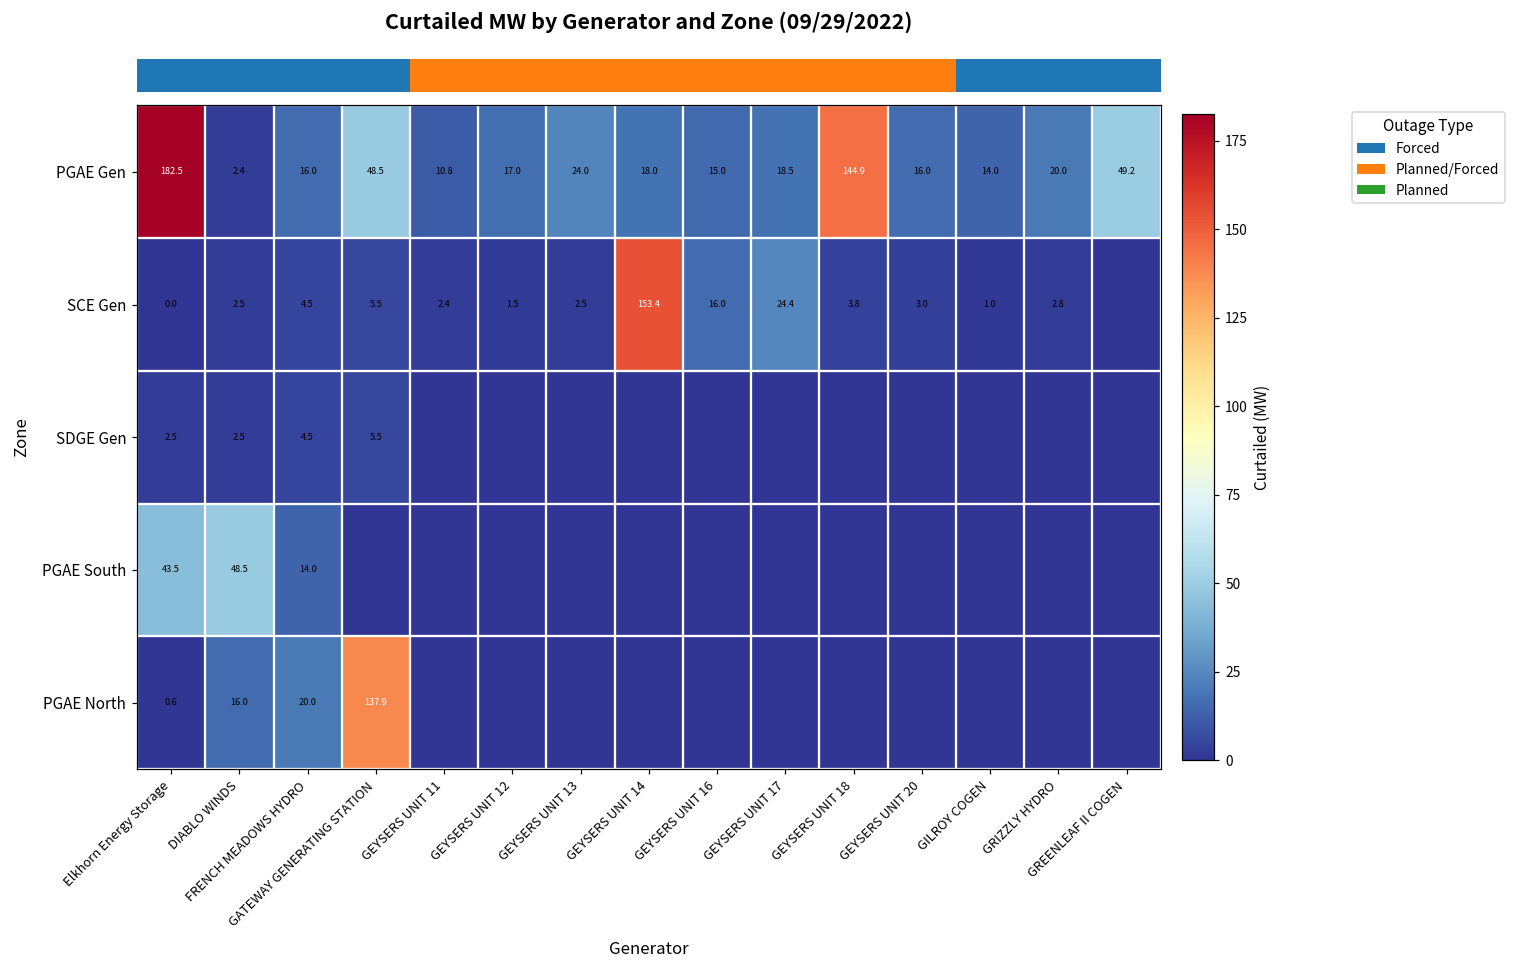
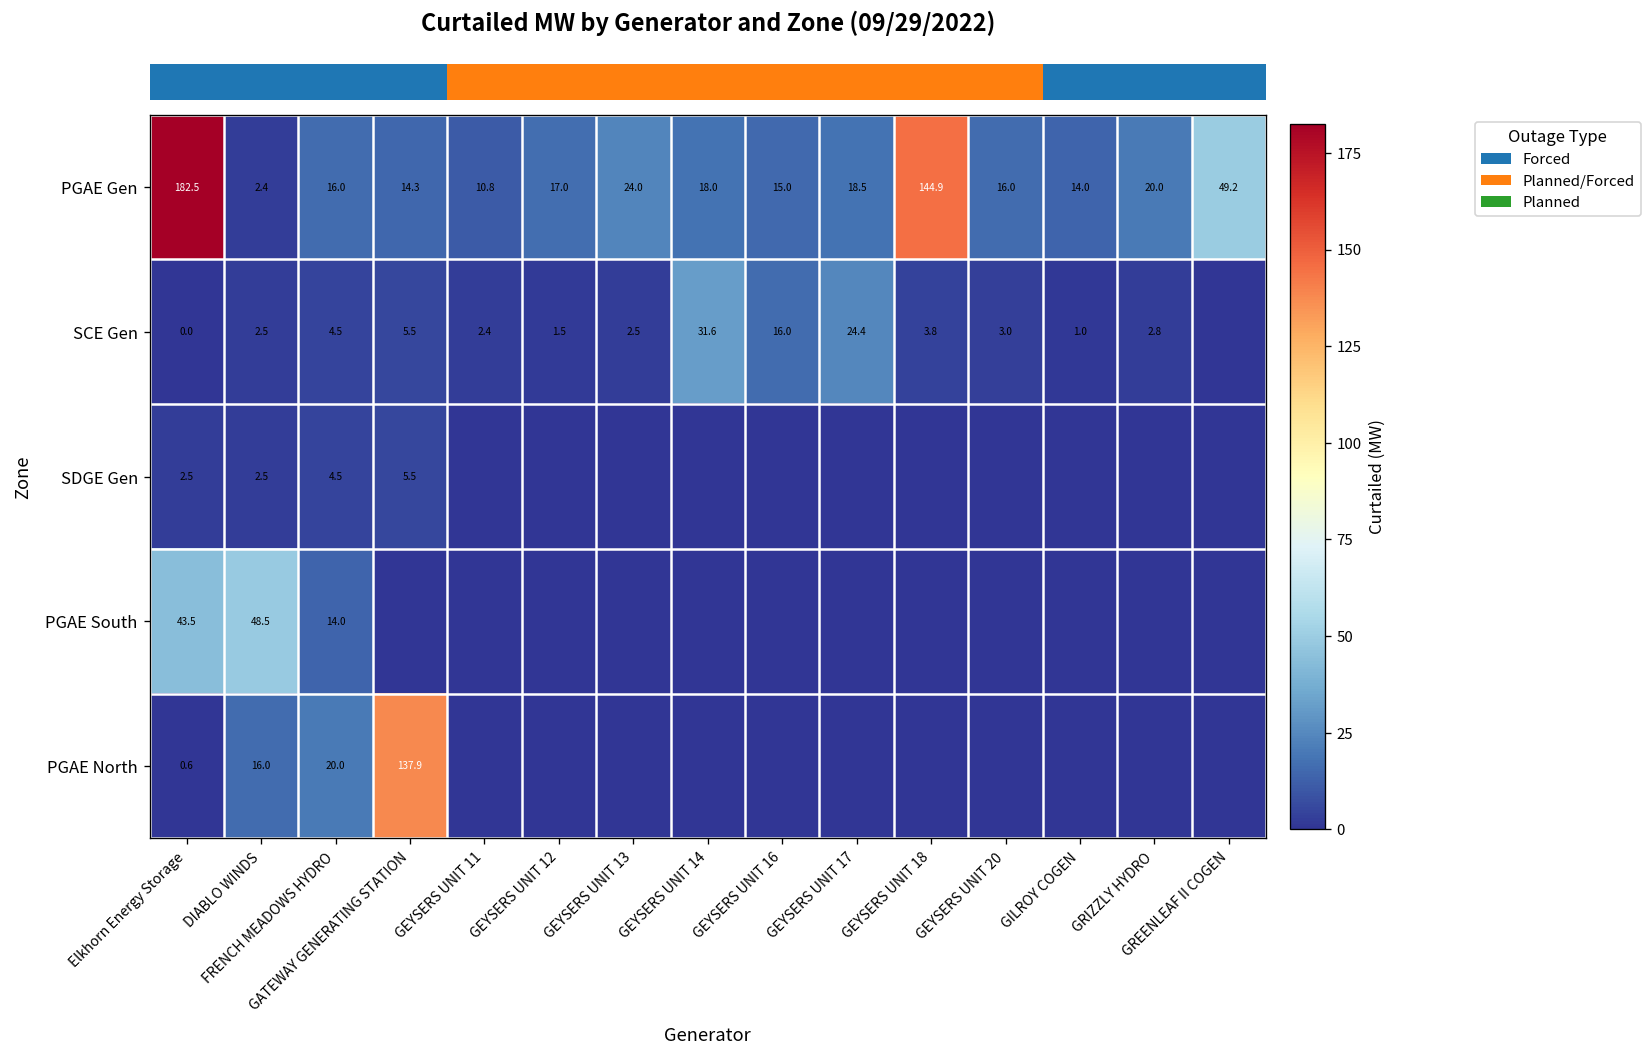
  {
    "PGAE Gen": {
      "Elkhorn Energy Storage": 182.5,
      "DIABLO WINDS": 2.4,
      "FRENCH MEADOWS HYDRO": 16.0,
-     "GATEWAY GENERATING STATION": 48.5,
+     "GATEWAY GENERATING STATION": 14.3,
      "GEYSERS UNIT 11": 10.8,
      "GEYSERS UNIT 12": 17.0,
      "GEYSERS UNIT 13": 24.0,
      "GEYSERS UNIT 14": 18.0,
      "GEYSERS UNIT 16": 15.0,
      "GEYSERS UNIT 17": 18.5,
      "GEYSERS UNIT 18": 144.9,
      "GEYSERS UNIT 20": 16.0,
      "GILROY COGEN": 14.0,
      "GRIZZLY HYDRO": 20.0,
      "GREENLEAF II COGEN": 49.2
    },
    "SCE Gen": {
      "Elkhorn Energy Storage": 0.0,
      "DIABLO WINDS": 2.5,
      "FRENCH MEADOWS HYDRO": 4.5,
      "GATEWAY GENERATING STATION": 5.5,
      "GEYSERS UNIT 11": 2.4,
      "GEYSERS UNIT 12": 1.5,
      "GEYSERS UNIT 13": 2.5,
-     "GEYSERS UNIT 14": 153.4,
+     "GEYSERS UNIT 14": 31.6,
      "GEYSERS UNIT 16": 16.0,
      "GEYSERS UNIT 17": 24.4,
      "GEYSERS UNIT 18": 3.8,
      "GEYSERS UNIT 20": 3.0,
      "GILROY COGEN": 1.0,
      "GRIZZLY HYDRO": 2.8
    },
    "SDGE Gen": {
      "Elkhorn Energy Storage": 2.5,
      "DIABLO WINDS": 2.5,
      "FRENCH MEADOWS HYDRO": 4.5,
      "GATEWAY GENERATING STATION": 5.5
    },
    "PGAE South": {
      "Elkhorn Energy Storage": 43.5,
      "DIABLO WINDS": 48.5,
      "FRENCH MEADOWS HYDRO": 14.0
    },
    "PGAE North": {
      "Elkhorn Energy Storage": 0.6,
      "DIABLO WINDS": 16.0,
      "FRENCH MEADOWS HYDRO": 20.0,
      "GATEWAY GENERATING STATION": 137.9
    }
  }
